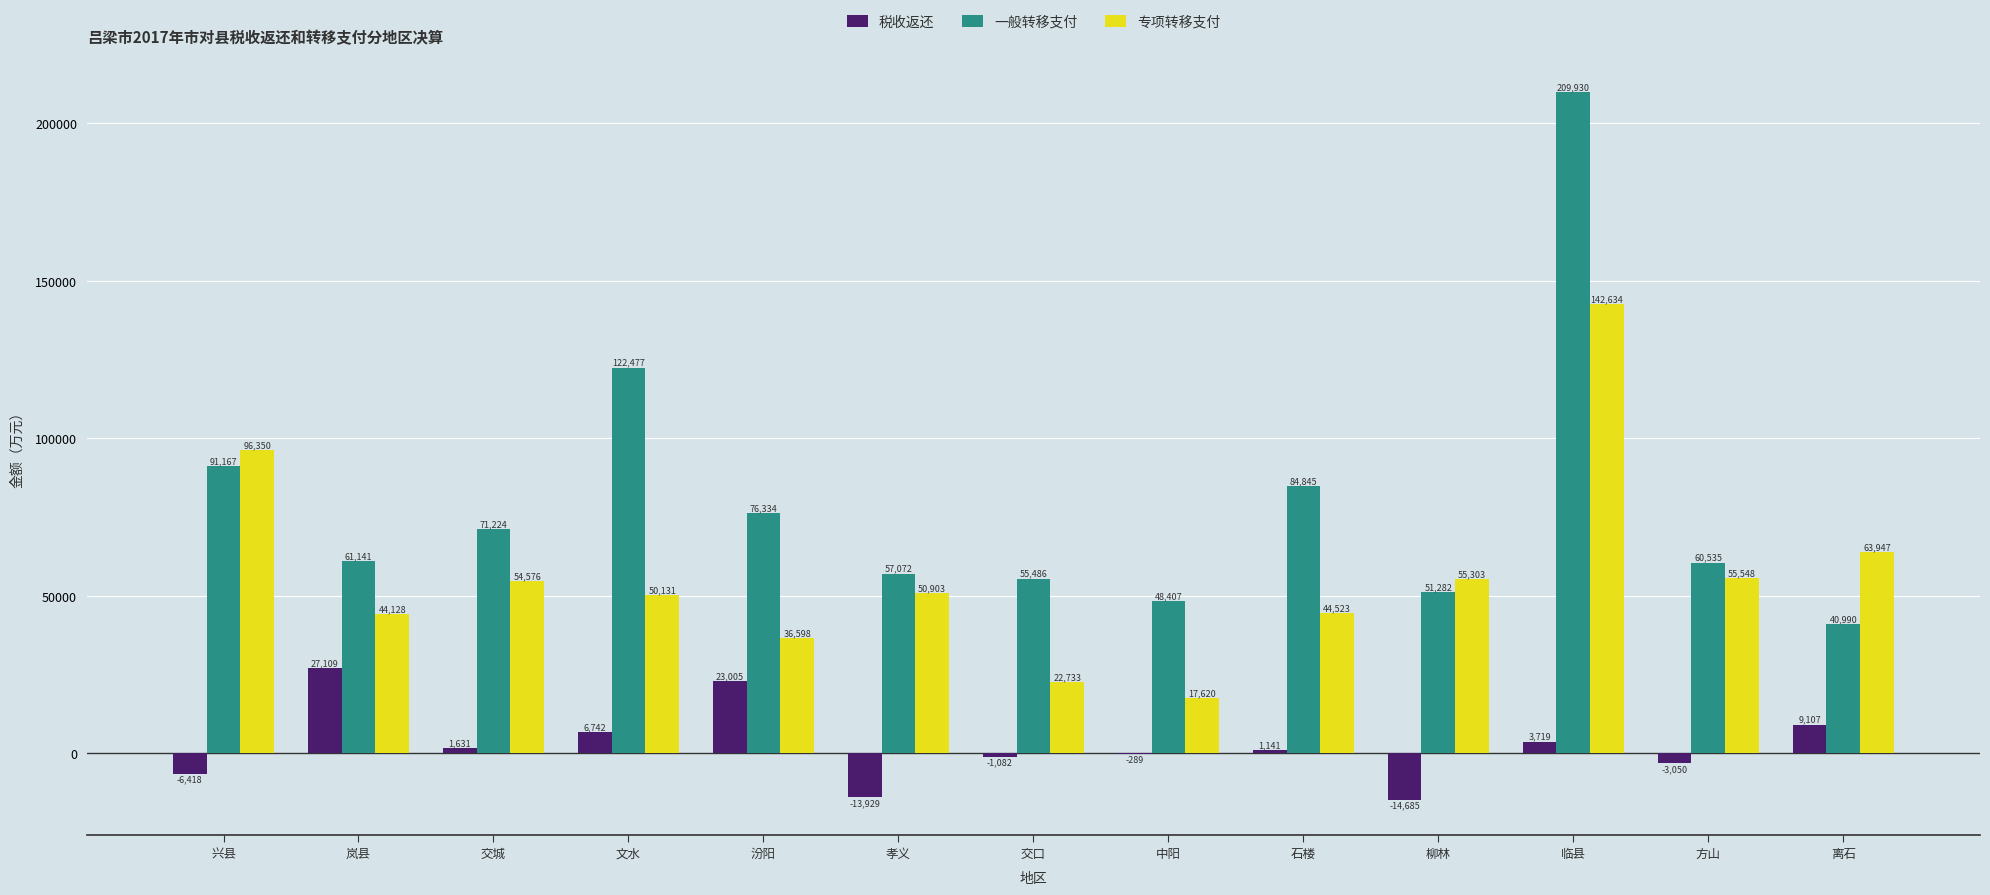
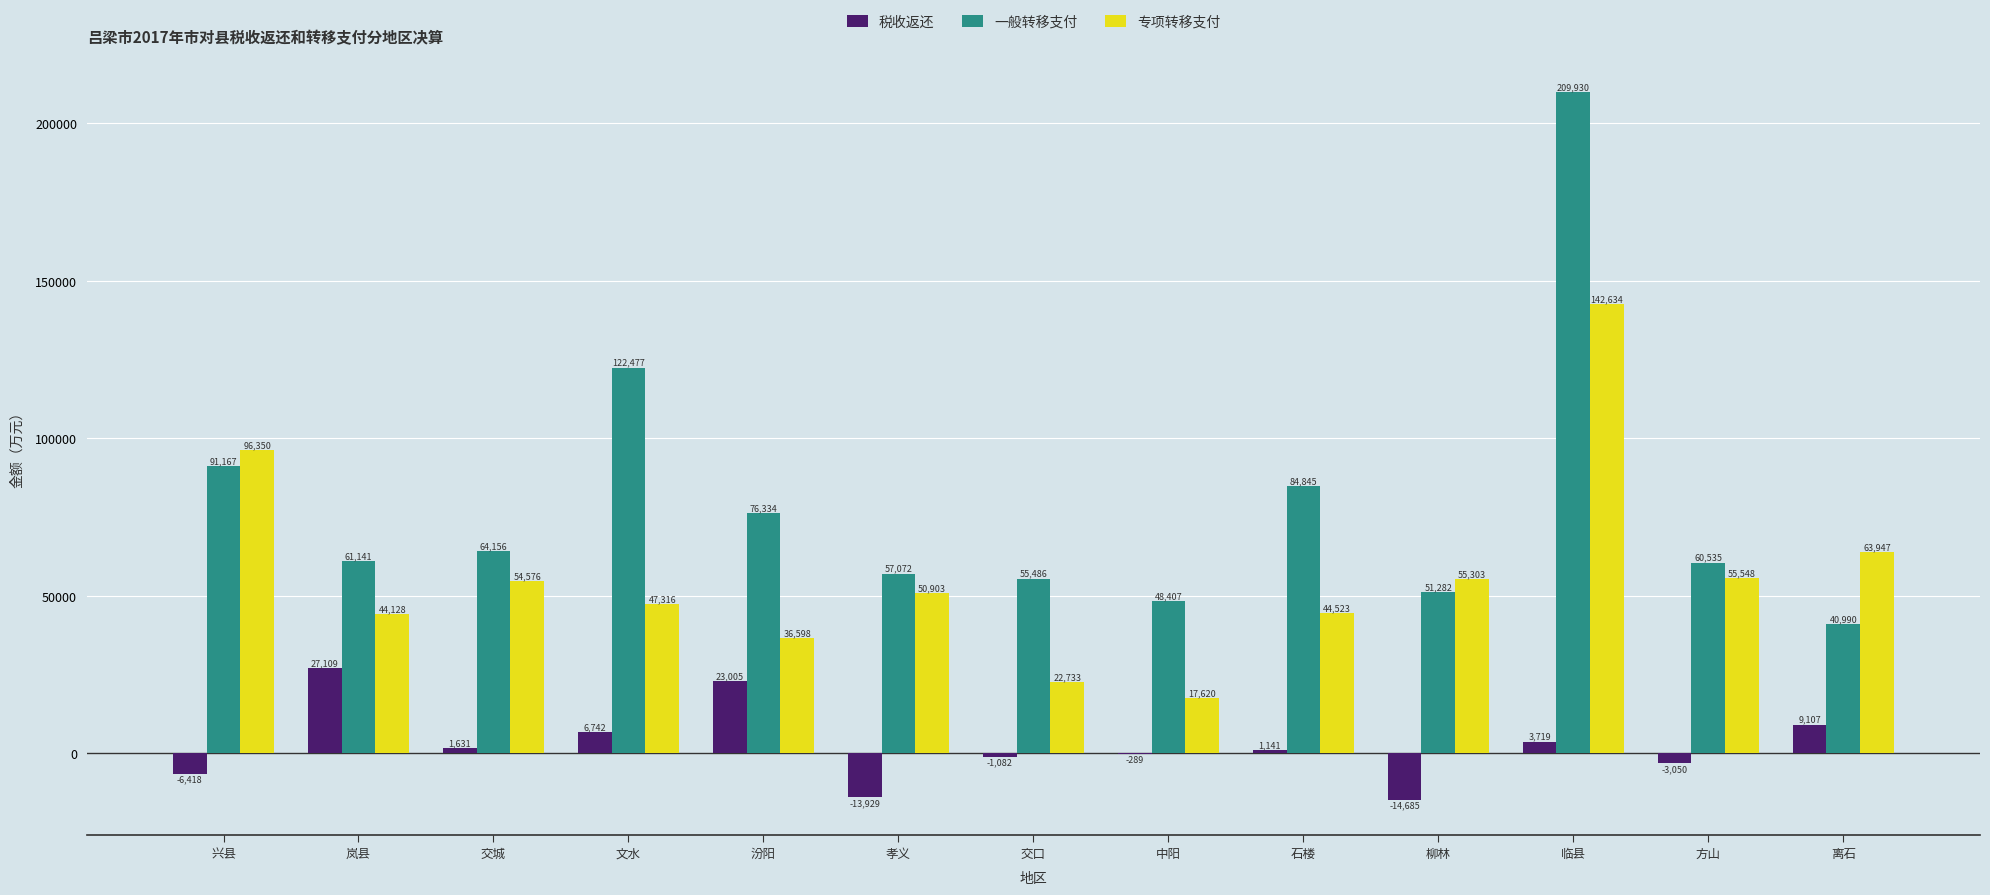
  {
    "税收返还": {
      "兴县": "-6,418",
      "岚县": "27,109",
      "交城": "1,631",
      "文水": "6,742",
      "汾阳": "23,005",
      "孝义": "-13,929",
      "交口": "-1,082",
      "中阳": "-289",
      "石楼": "1,141",
      "柳林": "-14,685",
      "临县": "3,719",
      "方山": "-3,050",
      "离石": "9,107"
    },
    "一般转移支付": {
      "兴县": "91,167",
      "岚县": "61,141",
-     "交城": "71,224",
+     "交城": "64,156",
      "文水": "122,477",
      "汾阳": "76,334",
      "孝义": "57,072",
      "交口": "55,486",
      "中阳": "48,407",
      "石楼": "84,845",
      "柳林": "51,282",
      "临县": "209,930",
      "方山": "60,535",
      "离石": "40,990"
    },
    "专项转移支付": {
      "兴县": "96,350",
      "岚县": "44,128",
      "交城": "54,576",
-     "文水": "50,131",
+     "文水": "47,316",
      "汾阳": "36,598",
      "孝义": "50,903",
      "交口": "22,733",
      "中阳": "17,620",
      "石楼": "44,523",
      "柳林": "55,303",
      "临县": "142,634",
      "方山": "55,548",
      "离石": "63,947"
    }
  }
